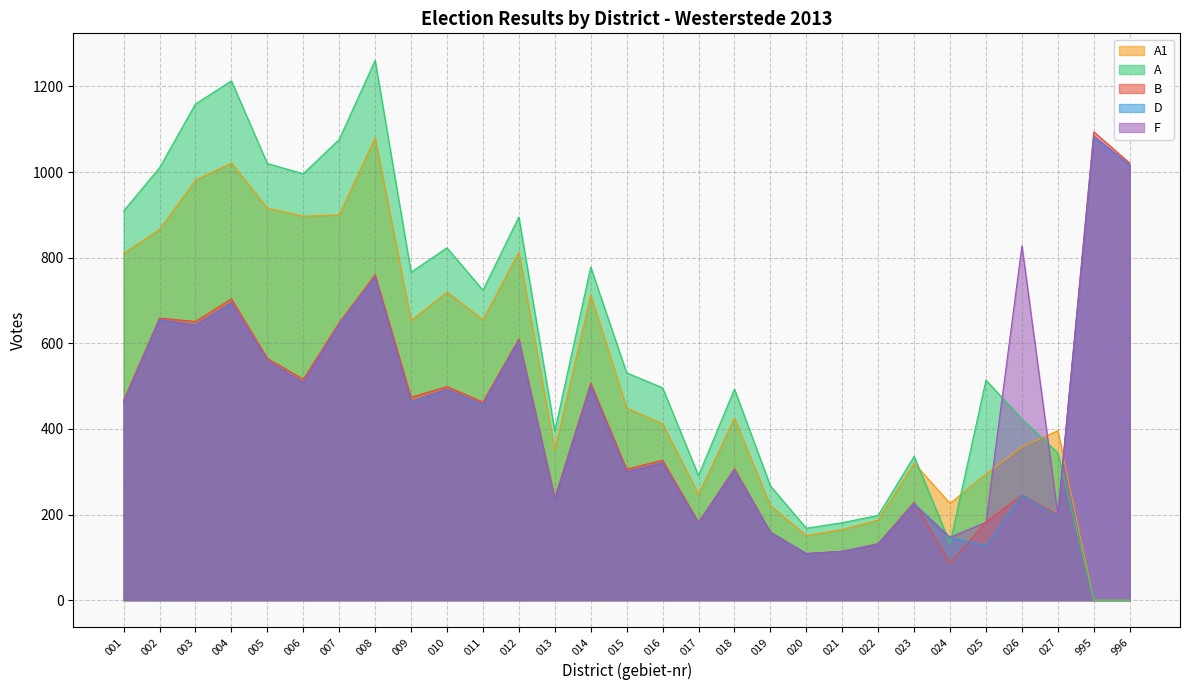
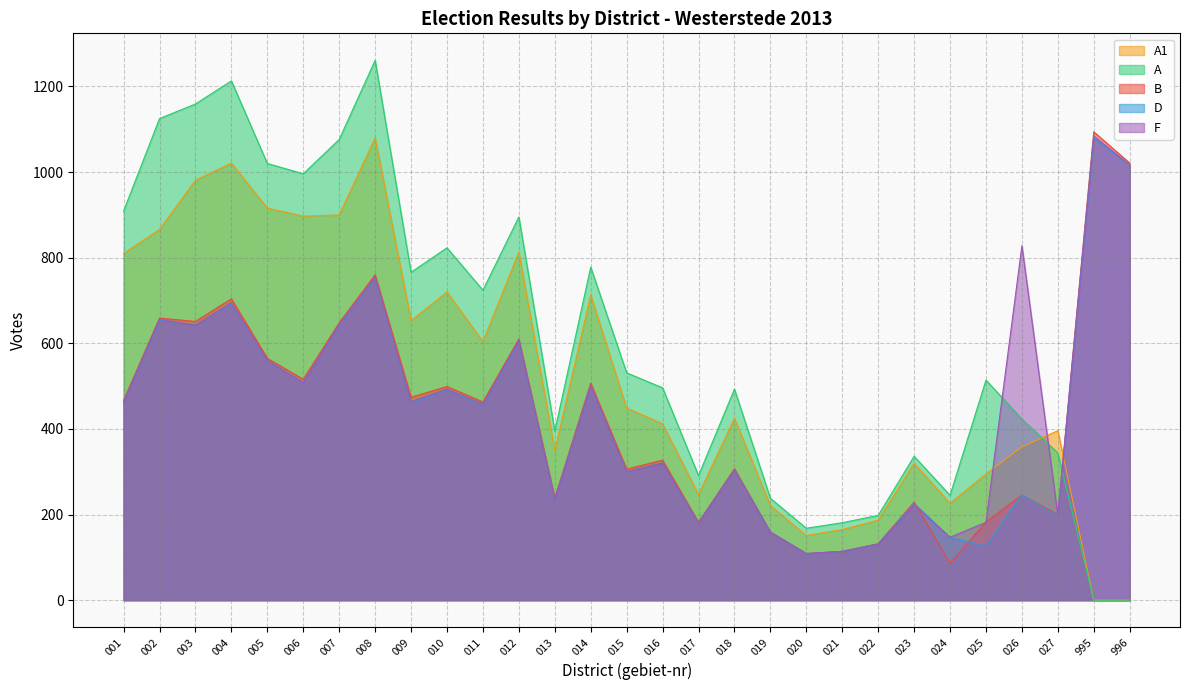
  {
    "A1": {
      "001": 810,
      "002": 870,
      "003": 980,
      "004": 1020,
      "005": 920,
      "006": 900,
      "007": 900,
      "008": 1080,
      "009": 650,
      "010": 720,
-     "011": 660,
+     "011": 600,
      "012": 810,
      "013": 350,
      "014": 710,
      "015": 450,
      "016": 410,
      "017": 250,
      "018": 430,
      "019": 220,
      "020": 150,
      "021": 170,
      "022": 190,
      "023": 320,
      "024": 230,
      "025": 300,
      "026": 360,
      "027": 400
    },
    "A": {
      "001": 910,
-     "002": 1010,
+     "002": 1130,
      "003": 1160,
      "004": 1210,
      "005": 1020,
      "006": 1000,
      "007": 1080,
      "008": 1260,
      "009": 770,
      "010": 820,
      "011": 720,
      "012": 900,
      "013": 400,
      "014": 780,
      "015": 530,
      "016": 500,
      "017": 290,
      "018": 490,
-     "019": 270,
+     "019": 240,
      "020": 170,
      "021": 180,
      "022": 200,
      "023": 340,
-     "024": 130,
+     "024": 250,
      "025": 510,
      "026": 420,
      "027": 340
    },
    "B": {
      "003": 650,
      "004": 700,
      "006": 520,
      "009": 470,
      "014": 510,
      "016": 330,
      "024": 90,
      "995": 1090
    },
    "D": {
      "025": 130
    },
    "F": {
      "026": 830
    }
  }
